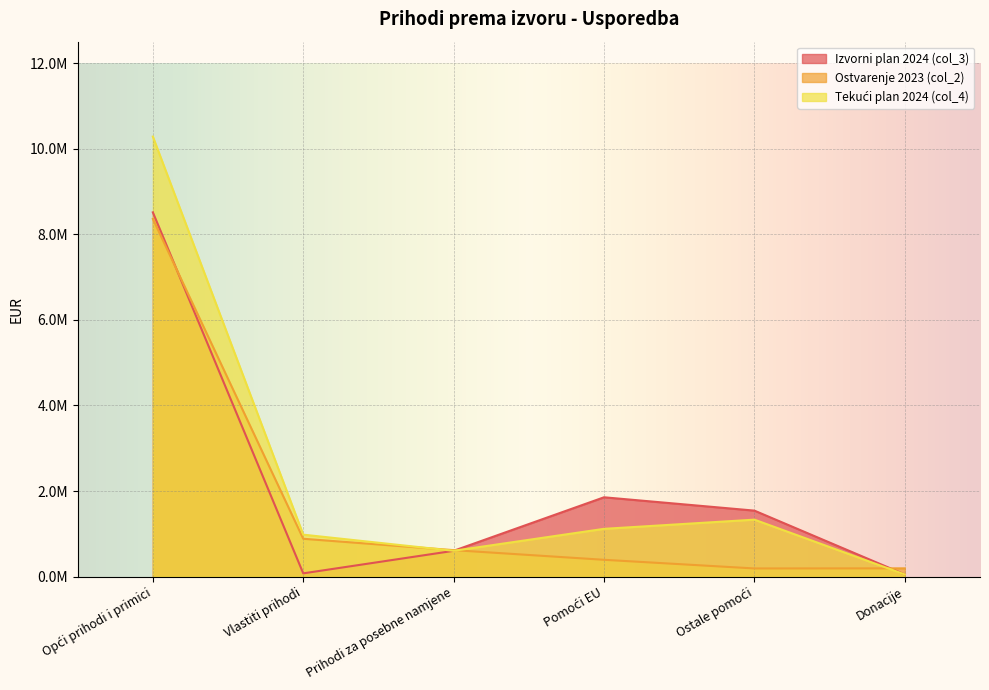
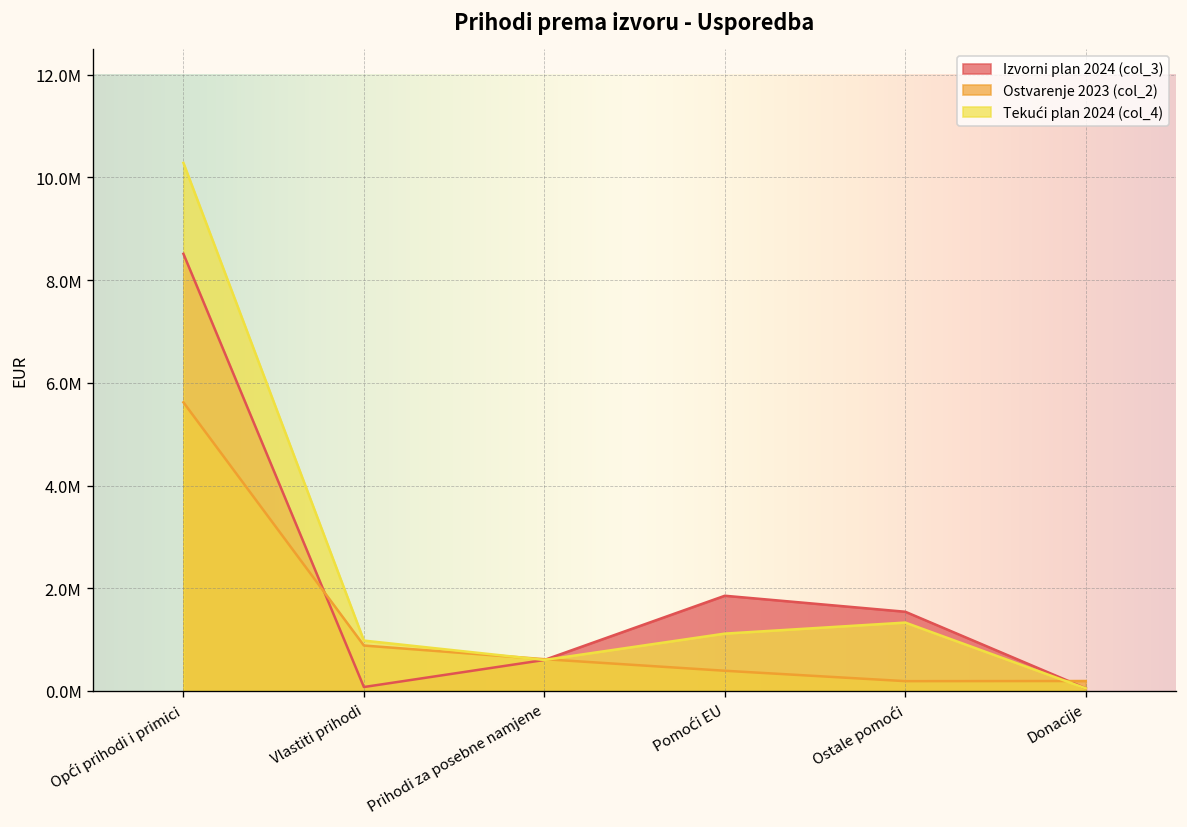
  {
    "Izvorni plan 2024 (col_3)": {
      "Opći prihodi i primici": 8500000,
      "Vlastiti prihodi": 100000,
      "Pomoći EU": 1900000,
      "Ostale pomoći": 1500000
    },
    "Ostvarenje 2023 (col_2)": {
-     "Opći prihodi i primici": 8400000,
+     "Opći prihodi i primici": 5600000,
      "Vlastiti prihodi": 900000,
      "Pomoći EU": 400000,
      "Ostale pomoći": 200000,
      "Donacije": 200000
    },
    "Tekući plan 2024 (col_4)": {
      "Opći prihodi i primici": 10300000,
      "Vlastiti prihodi": 1000000,
      "Pomoći EU": 1100000,
      "Ostale pomoći": 1300000
    }
  }
